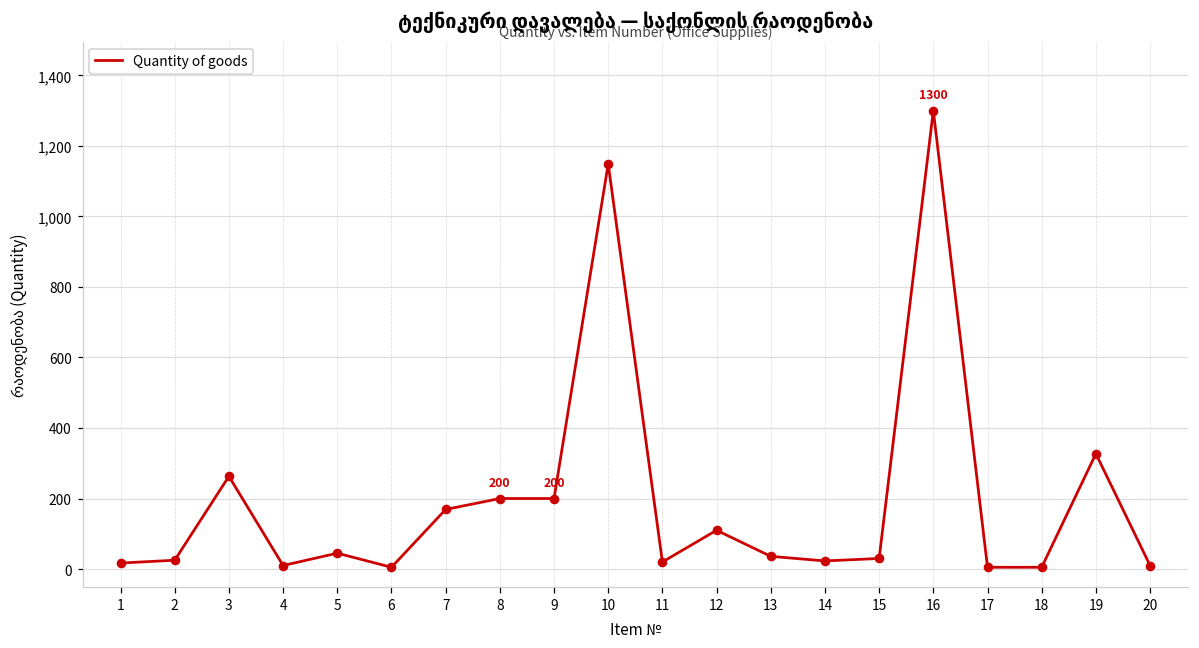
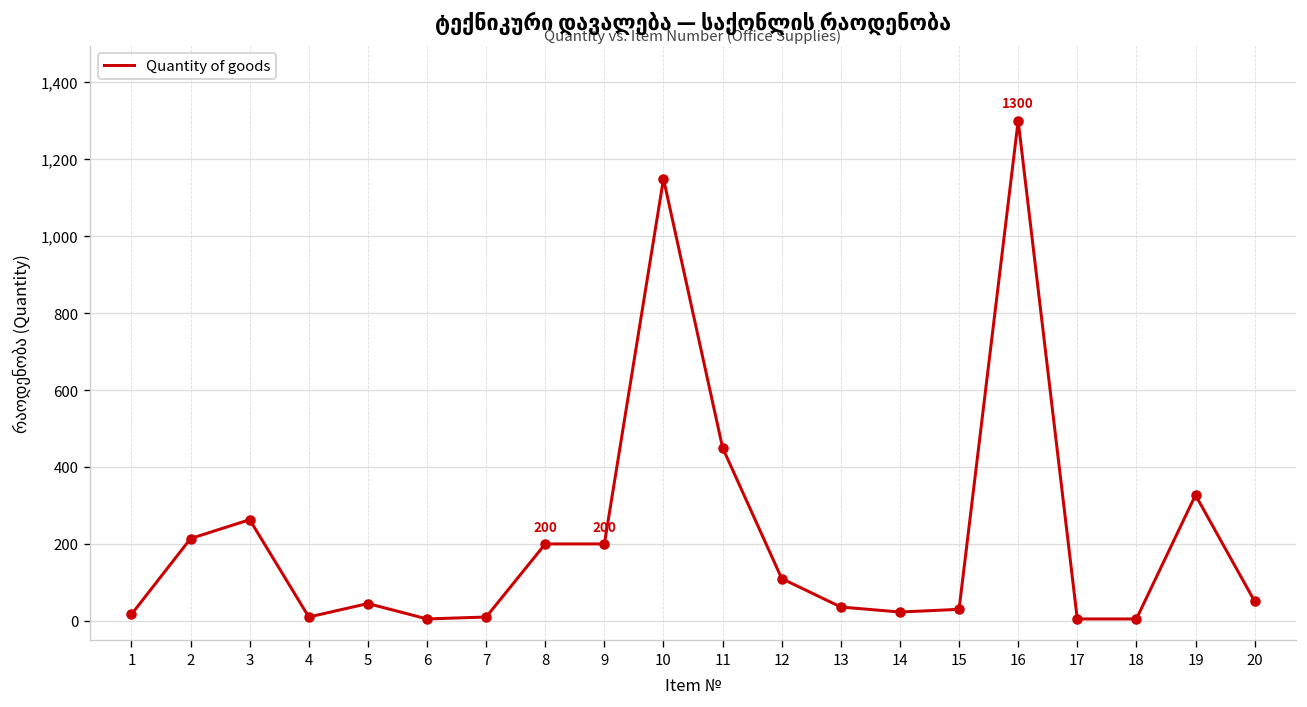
  {
    "1": "20",
-   "2": "30",
+   "2": "210",
    "3": "260",
    "4": "10",
    "5": "50",
    "6": "10",
-   "7": "170",
+   "7": "10",
    "10": "1,150",
-   "11": "20",
+   "11": "450",
    "12": "110",
    "13": "40",
    "14": "20",
    "15": "30",
    "17": "10",
    "18": "10",
    "19": "330",
-   "20": "10"
+   "20": "50"
  }
